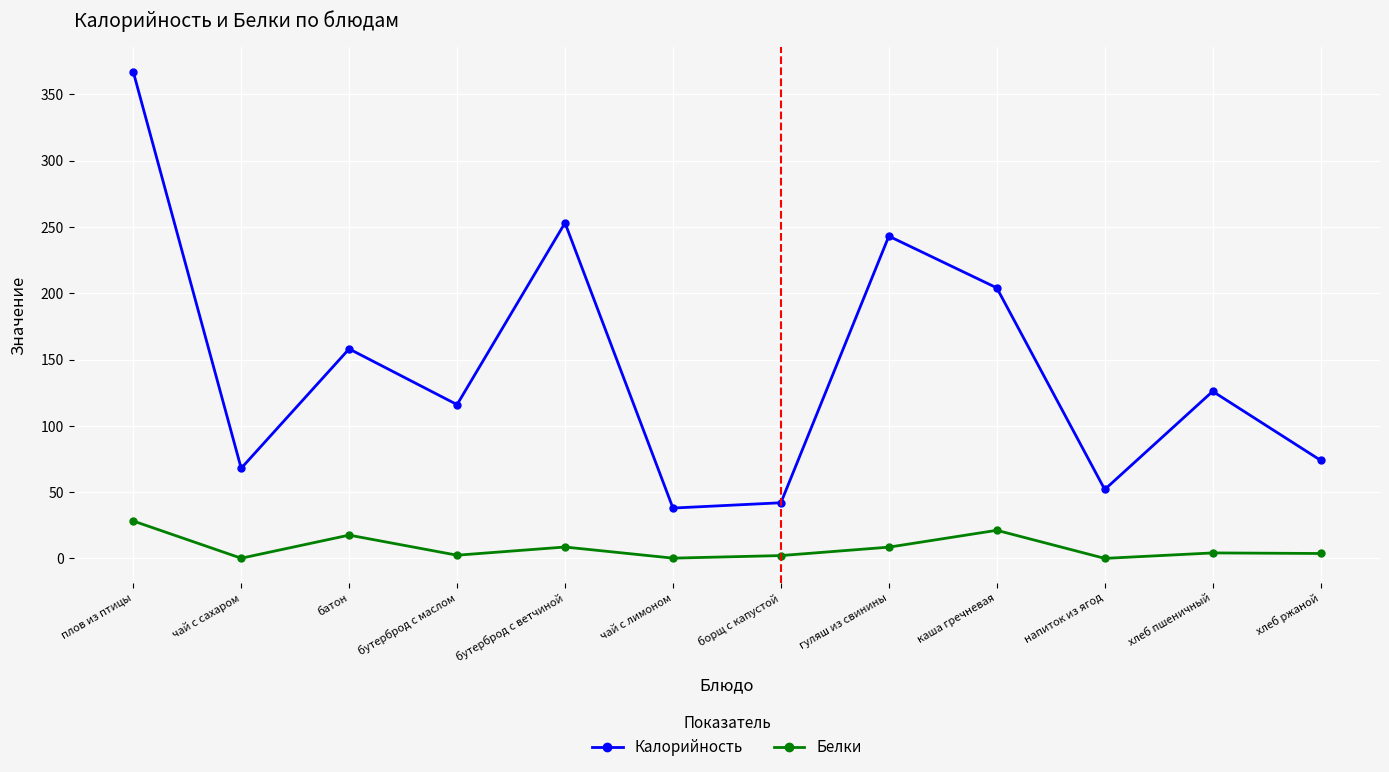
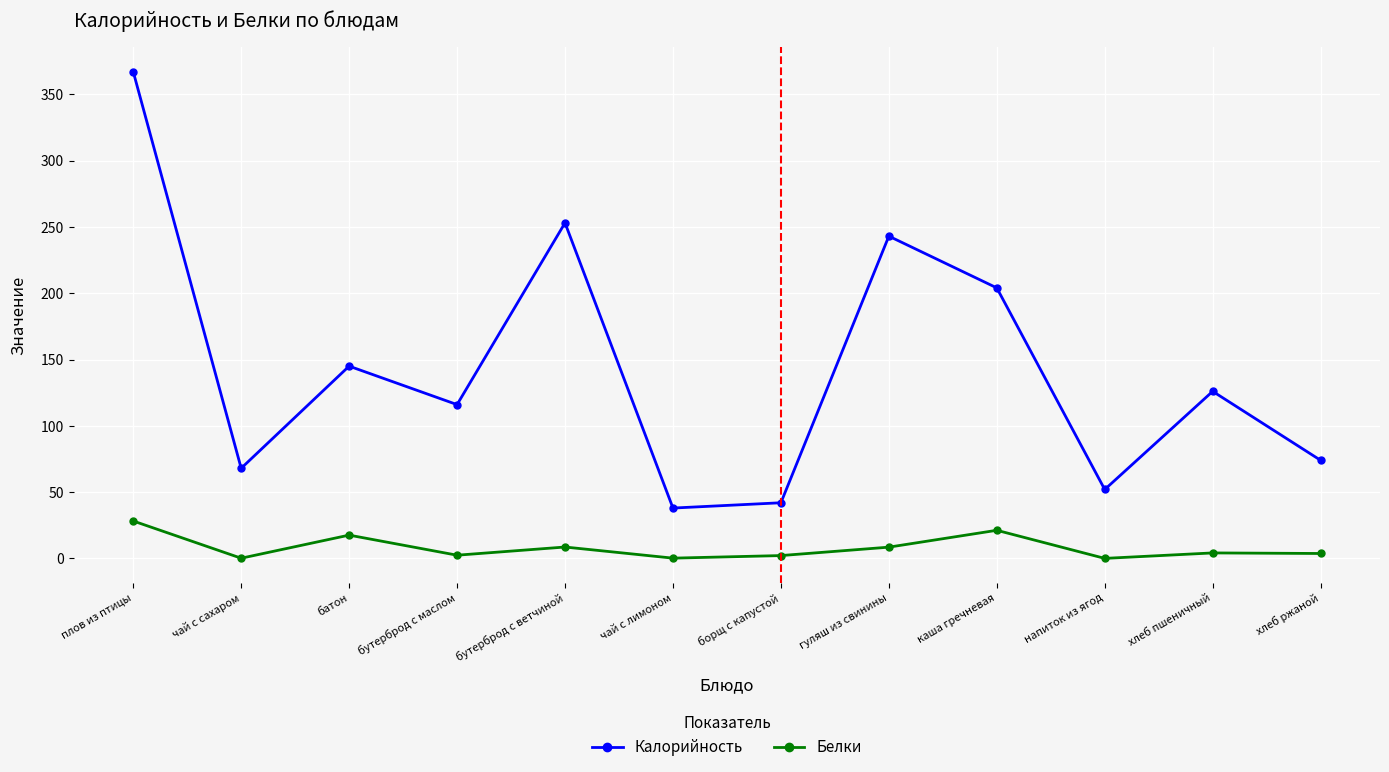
  {
    "Калорийность": {
      "плов из птицы": 367,
      "чай с сахаром": 68,
-     "батон": 158,
+     "батон": 145,
      "бутерброд с маслом": 116,
      "бутерброд с ветчиной": 253,
      "чай с лимоном": 38,
      "борщ с капустой": 42,
      "гуляш из свинины": 243,
      "каша гречневая": 204,
      "напиток из ягод": 52,
      "хлеб пшеничный": 126,
      "хлеб ржаной": 74
    },
    "Белки": {
      "плов из птицы": 28,
      "чай с сахаром": 0,
      "батон": 18,
      "бутерброд с маслом": 2,
      "бутерброд с ветчиной": 9,
      "чай с лимоном": 0,
      "борщ с капустой": 2,
      "гуляш из свинины": 9,
      "каша гречневая": 21,
      "напиток из ягод": 0,
      "хлеб пшеничный": 4,
      "хлеб ржаной": 4
    }
  }
